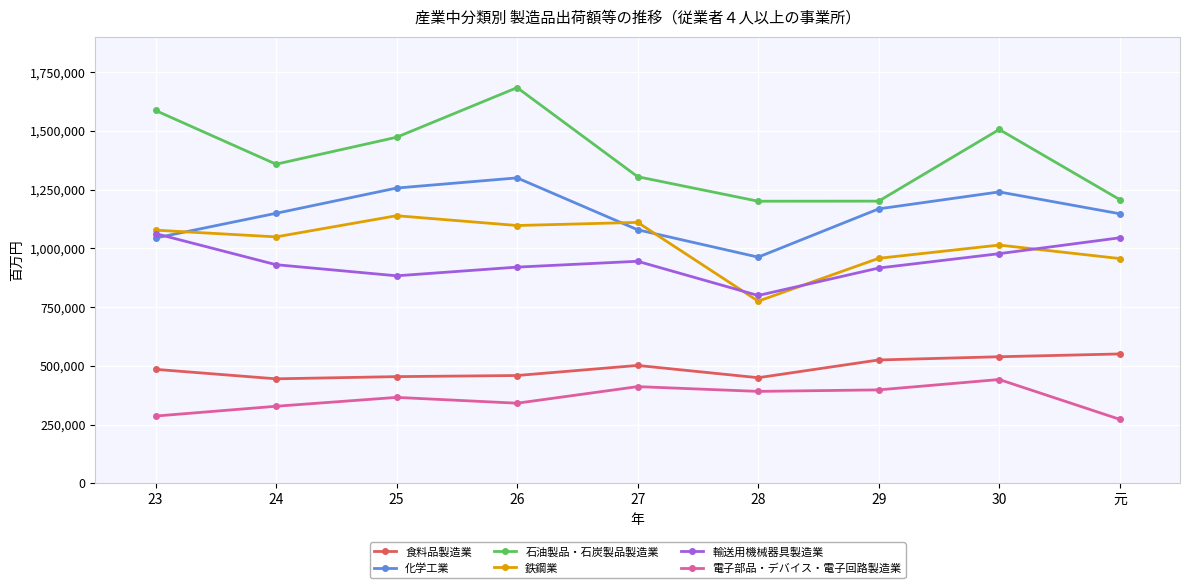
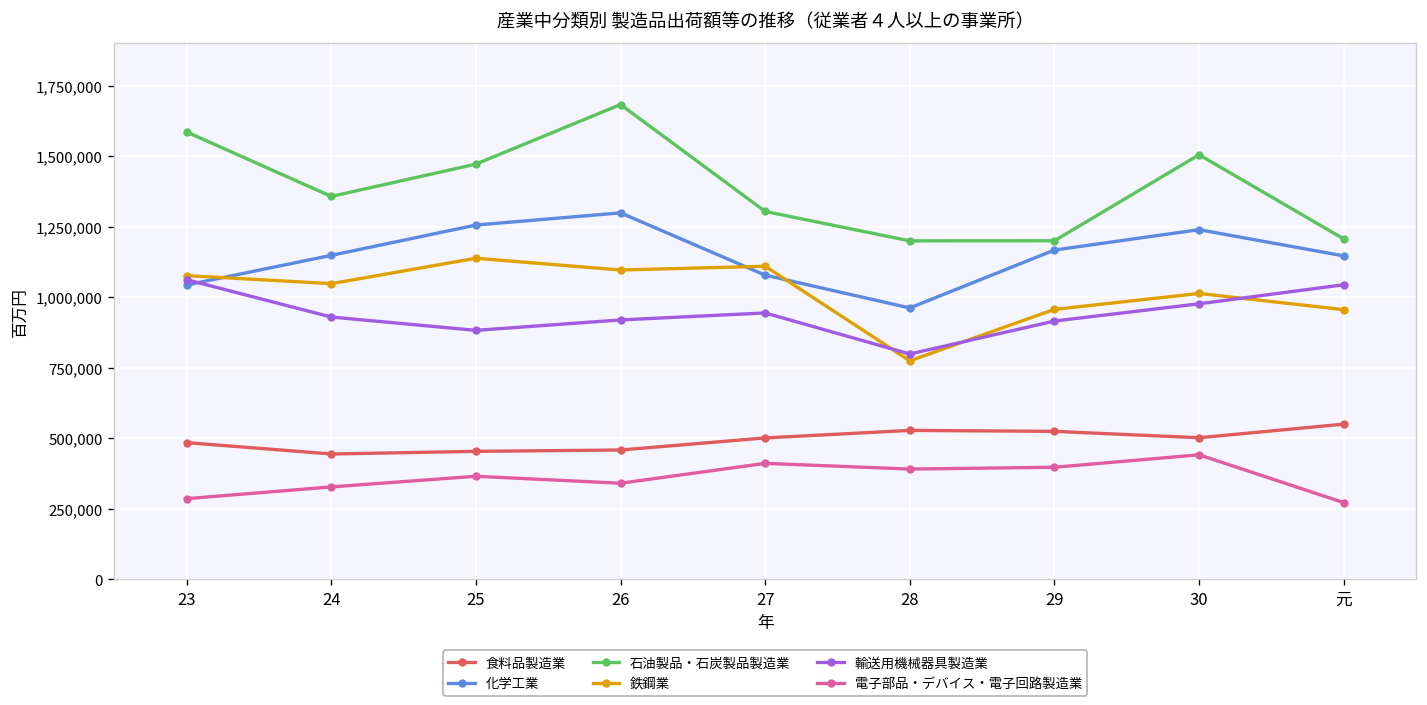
  {
    "食料品製造業": {
      "23": "480,000",
      "24": "440,000",
      "25": "450,000",
      "26": "460,000",
      "27": "500,000",
-     "28": "450,000",
+     "28": "530,000",
      "29": "520,000",
-     "30": "540,000",
+     "30": "500,000",
      "元": "550,000"
    },
    "化学工業": {
      "23": "1,040,000",
      "24": "1,150,000",
      "25": "1,260,000",
      "26": "1,300,000",
      "27": "1,080,000",
      "28": "960,000",
      "29": "1,170,000",
      "30": "1,240,000",
      "元": "1,150,000"
    },
    "石油製品・石炭製品製造業": {
      "23": "1,590,000",
      "24": "1,360,000",
      "25": "1,470,000",
      "26": "1,680,000",
      "27": "1,300,000",
      "28": "1,200,000",
      "29": "1,200,000",
      "30": "1,510,000",
      "元": "1,210,000"
    },
    "鉄鋼業": {
      "23": "1,080,000",
      "24": "1,050,000",
      "25": "1,140,000",
      "26": "1,100,000",
      "27": "1,110,000",
      "28": "770,000",
      "29": "960,000",
      "30": "1,010,000",
      "元": "960,000"
    },
    "輸送用機械器具製造業": {
      "23": "1,060,000",
      "24": "930,000",
      "25": "880,000",
      "26": "920,000",
      "27": "940,000",
      "28": "800,000",
      "29": "920,000",
      "30": "980,000",
      "元": "1,040,000"
    },
    "電子部品・デバイス・電子回路製造業": {
      "23": "290,000",
      "24": "330,000",
      "25": "370,000",
      "26": "340,000",
      "27": "410,000",
      "28": "390,000",
      "29": "400,000",
      "30": "440,000",
      "元": "270,000"
    }
  }
